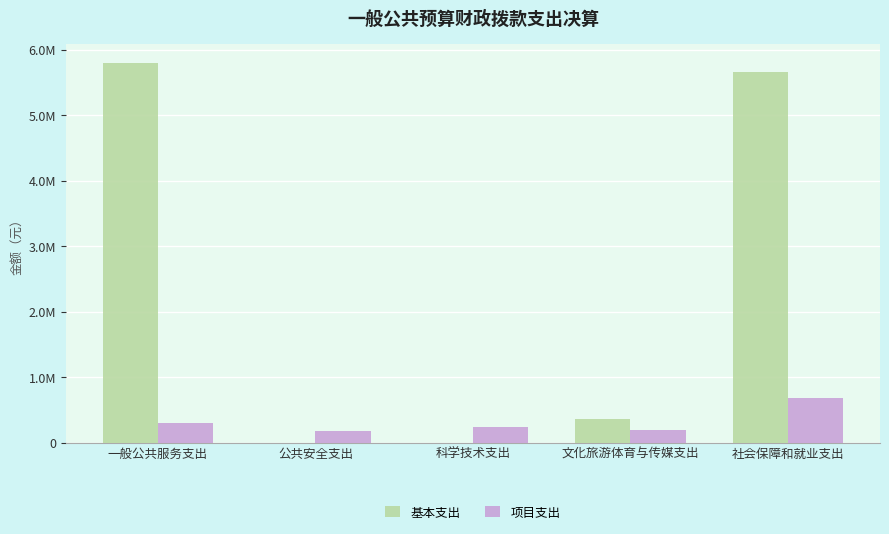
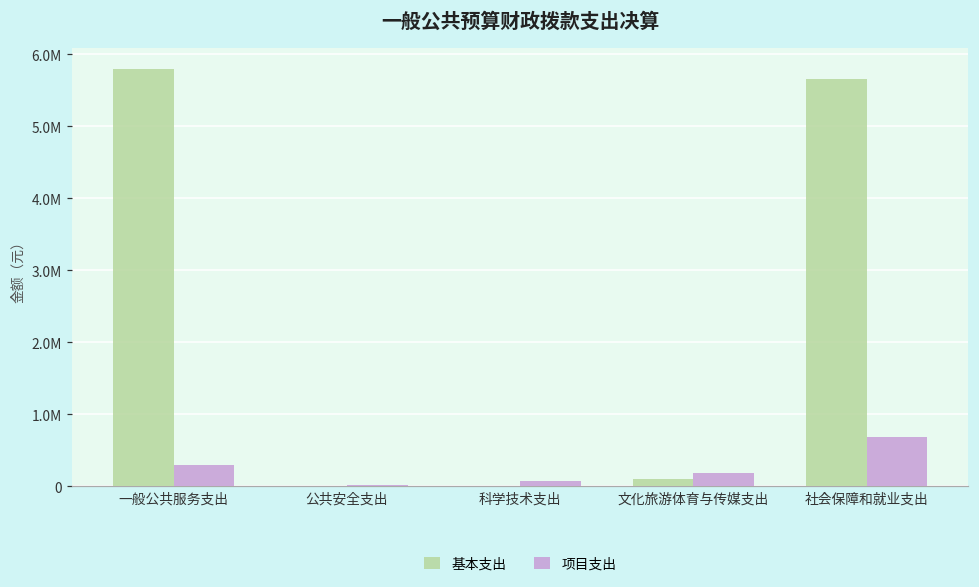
  {
    "基本支出": {
      "一般公共服务支出": 5800000,
      "公共安全支出": 0,
      "科学技术支出": 0,
-     "文化旅游体育与传媒支出": 400000,
+     "文化旅游体育与传媒支出": 100000,
      "社会保障和就业支出": 5700000
    },
    "项目支出": {
      "一般公共服务支出": 300000,
-     "公共安全支出": 200000,
-     "科学技术支出": 200000,
+     "公共安全支出": 0,
+     "科学技术支出": 100000,
      "文化旅游体育与传媒支出": 200000,
      "社会保障和就业支出": 700000
    }
  }
